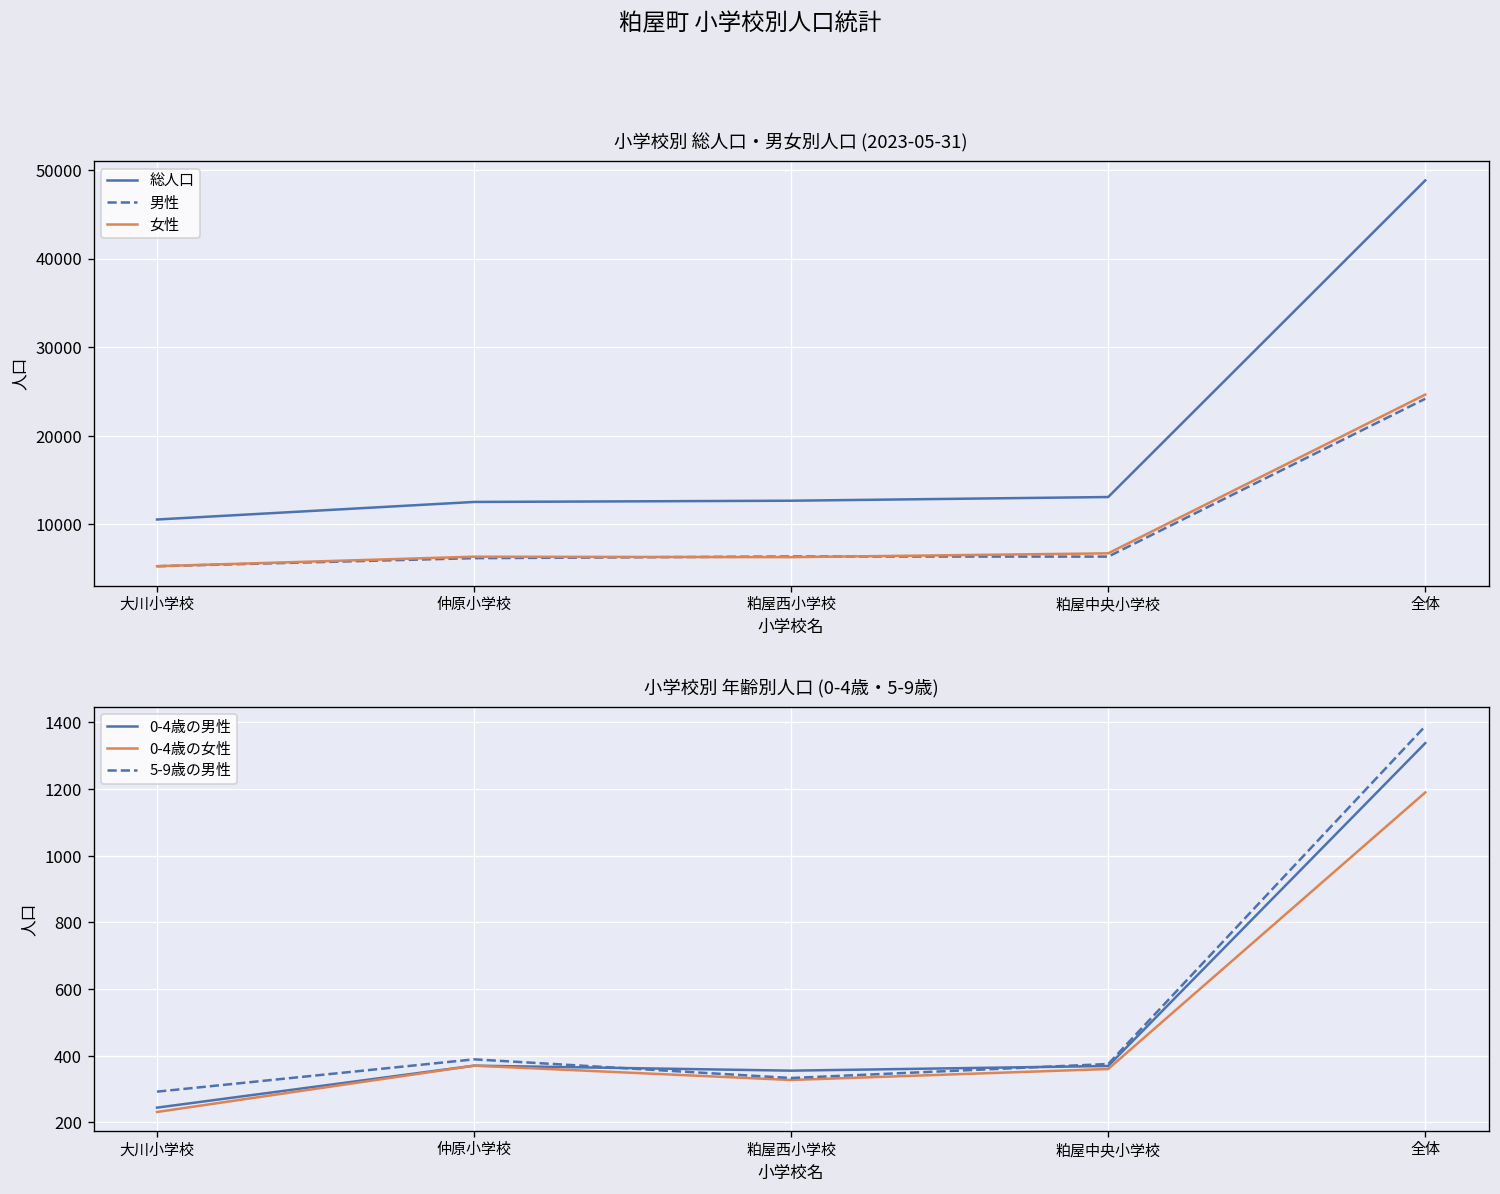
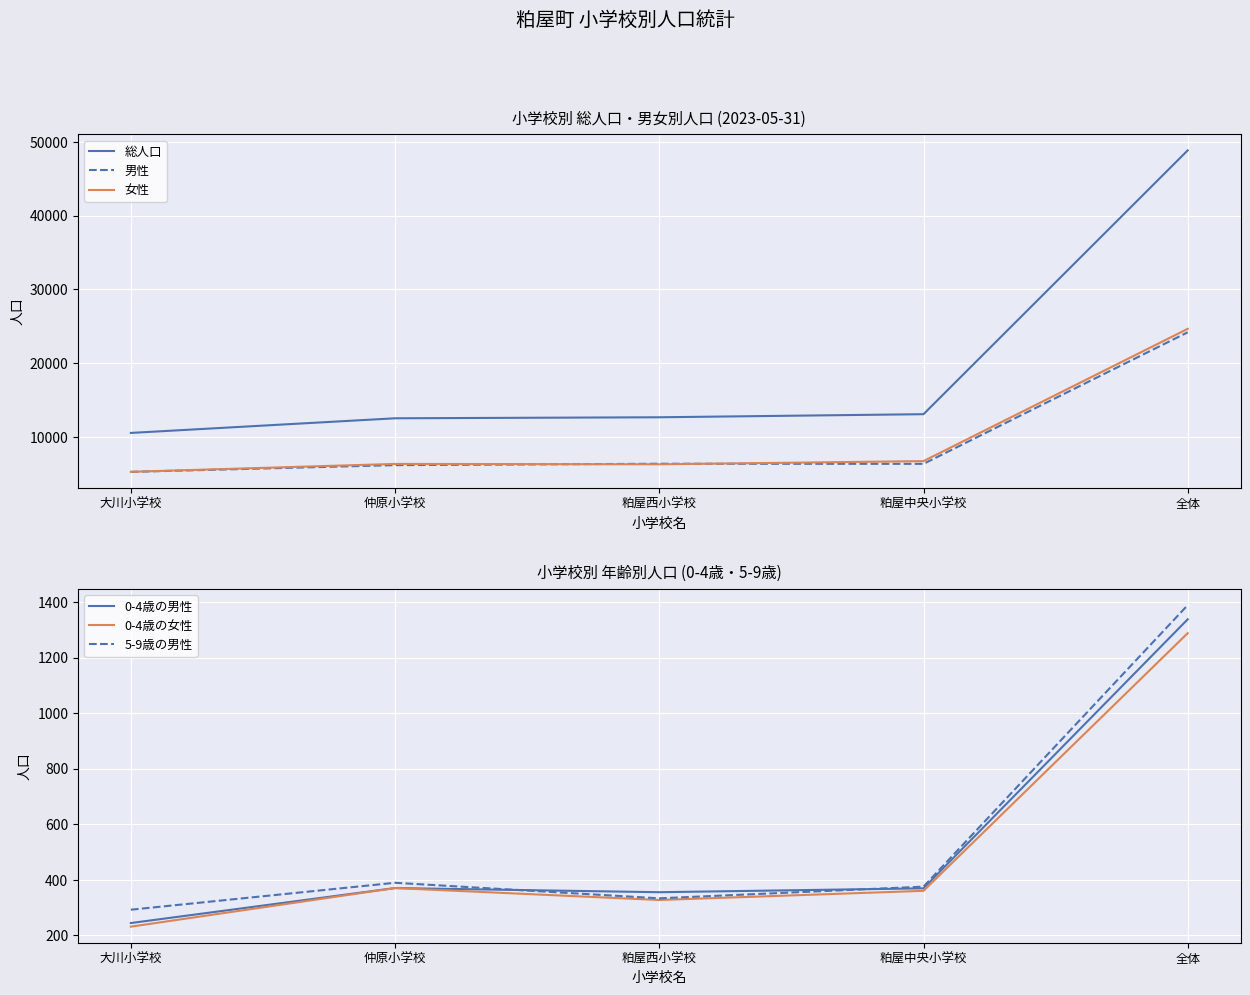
  {
    "小学校別 総人口・男女別人口 (2023-05-31)": {
      "女性": {
        "粕屋中央小学校": 7000,
        "全体": 25000
      }
    },
    "小学校別 年齢別人口 (0-4歳・5-9歳)": {
      "0-4歳の女性": {
        "大川小学校": 230,
-       "全体": 1190
+       "全体": 1290
      }
    }
  }
